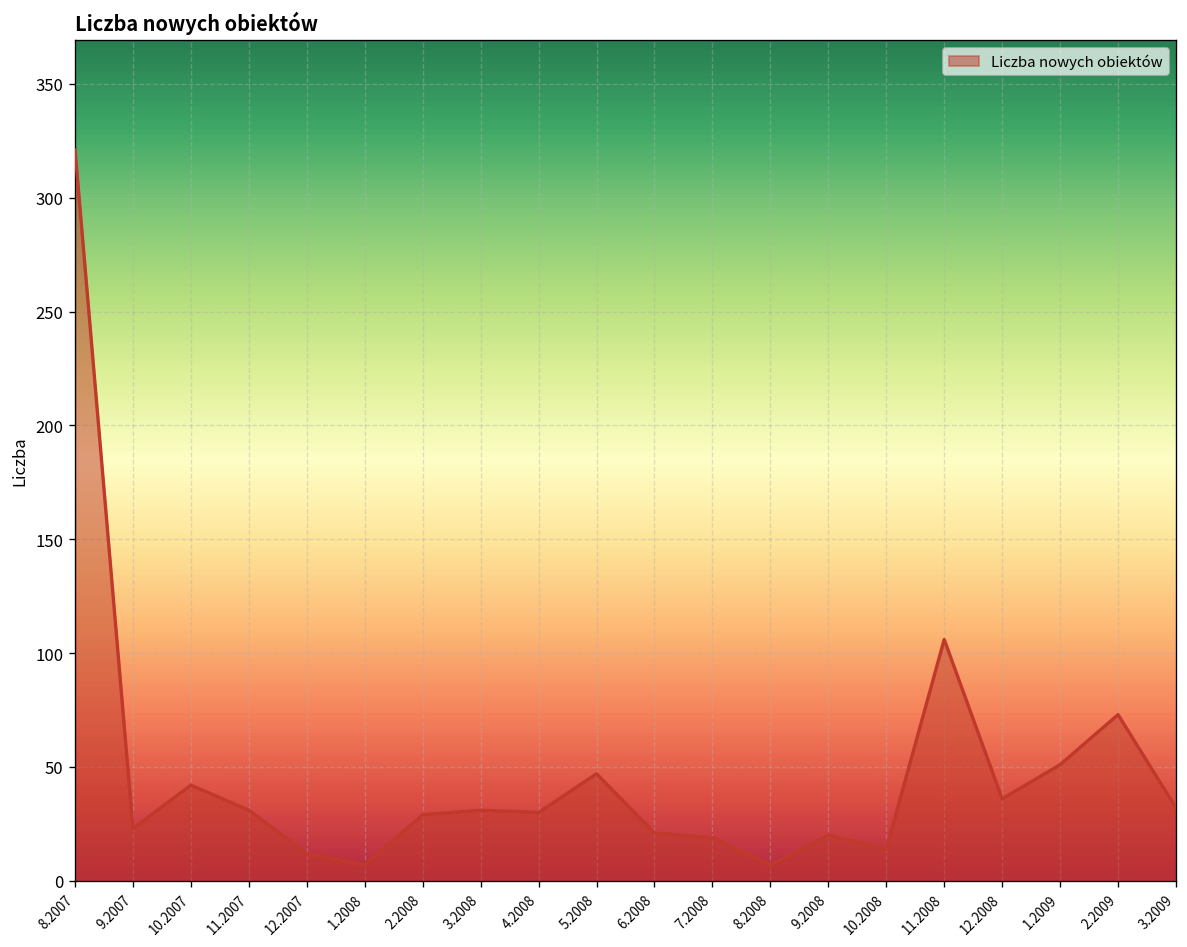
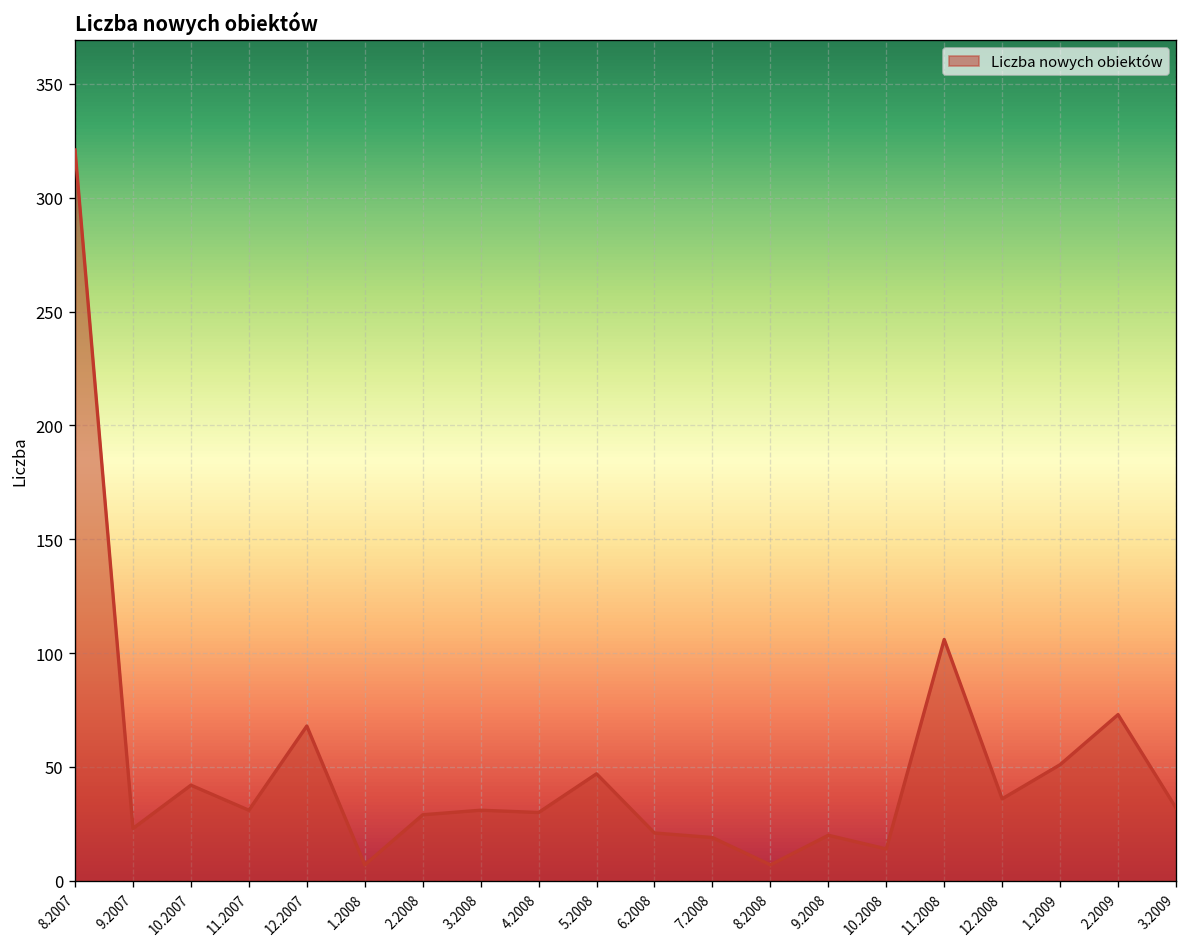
  {
    "8.2007": 321,
    "9.2007": 23,
    "10.2007": 42,
    "11.2007": 31,
-   "12.2007": 12,
+   "12.2007": 68,
    "1.2008": 7,
    "2.2008": 29,
    "3.2008": 31,
    "4.2008": 30,
    "5.2008": 47,
    "6.2008": 21,
    "7.2008": 19,
    "8.2008": 7,
    "9.2008": 20,
    "10.2008": 14,
    "11.2008": 106,
    "12.2008": 36,
    "1.2009": 51,
    "2.2009": 73,
    "3.2009": 32
  }
